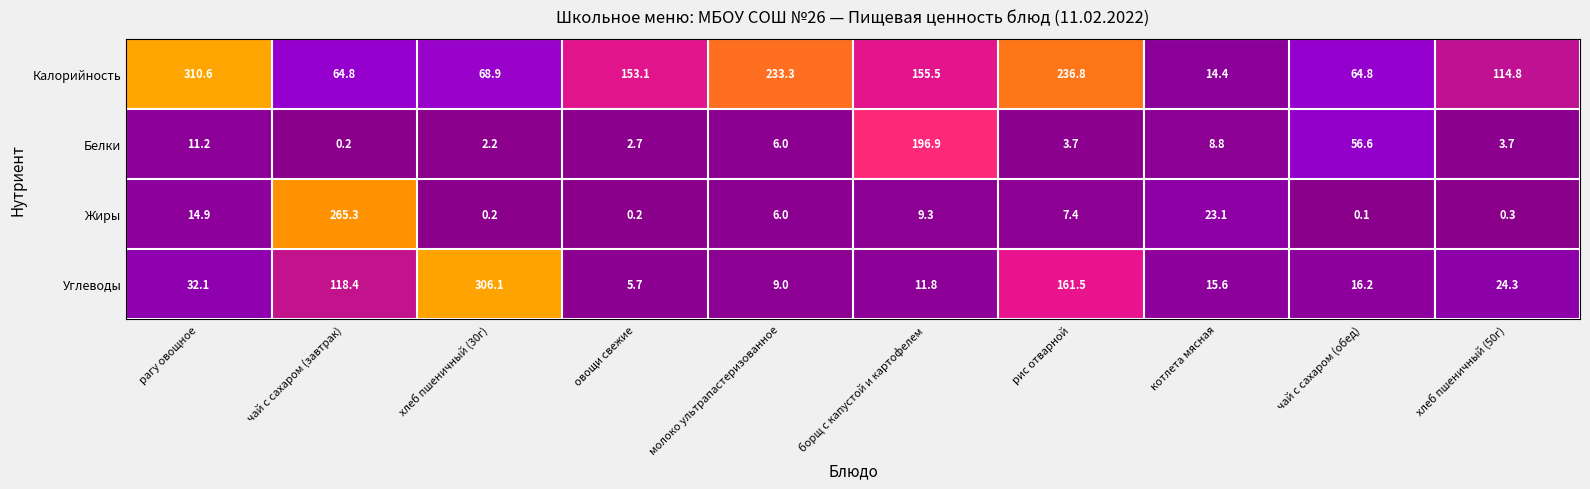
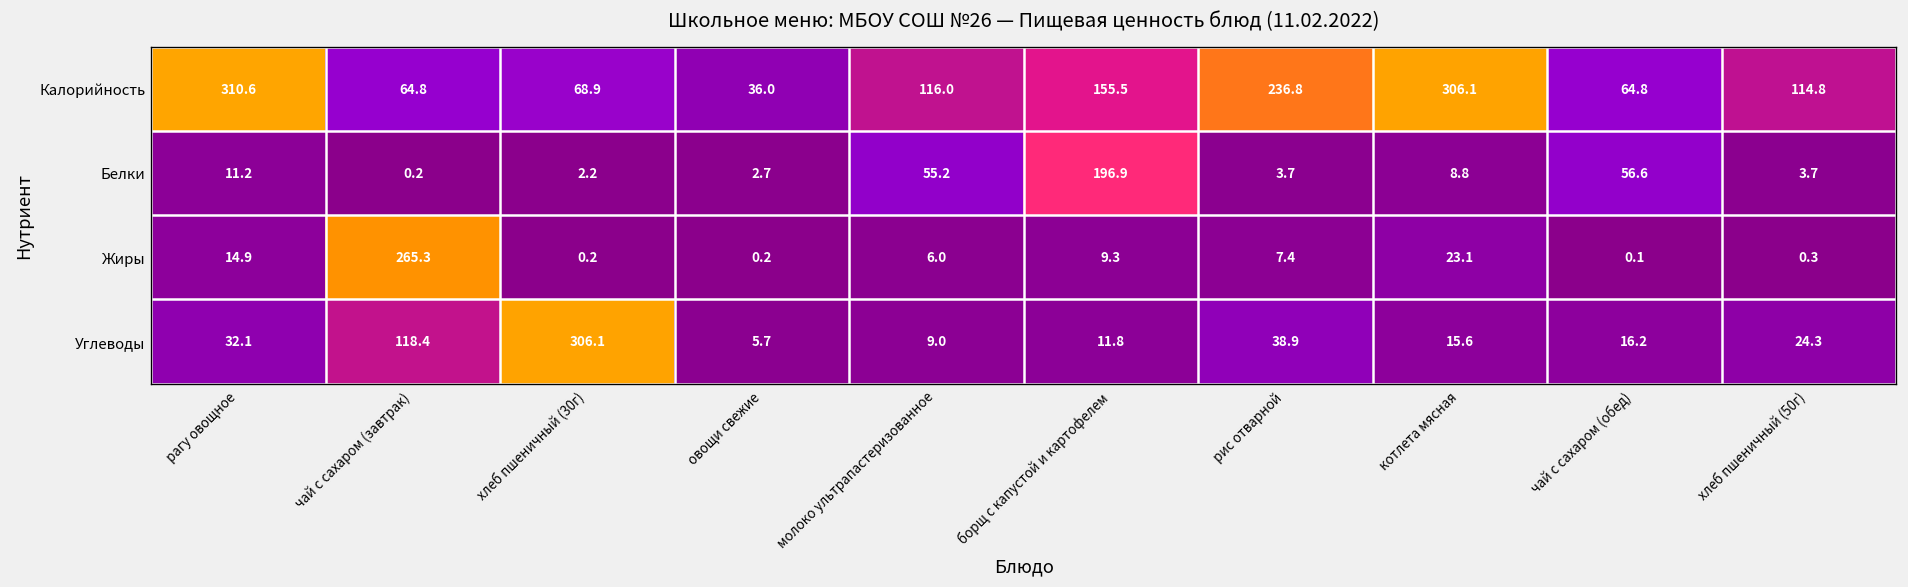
  {
    "Калорийность": {
      "рагу овощное": 310.6,
      "чай с сахаром (завтрак)": 64.8,
      "хлеб пшеничный (30г)": 68.9,
-     "овощи свежие": 153.1,
-     "молоко ультрапастеризованное": 233.3,
+     "овощи свежие": 36.0,
+     "молоко ультрапастеризованное": 116.0,
      "борщ с капустой и картофелем": 155.5,
      "рис отварной": 236.8,
-     "котлета мясная": 14.4,
+     "котлета мясная": 306.1,
      "чай с сахаром (обед)": 64.8,
      "хлеб пшеничный (50г)": 114.8
    },
    "Белки": {
      "рагу овощное": 11.2,
      "чай с сахаром (завтрак)": 0.2,
      "хлеб пшеничный (30г)": 2.2,
      "овощи свежие": 2.7,
-     "молоко ультрапастеризованное": 6.0,
+     "молоко ультрапастеризованное": 55.2,
      "борщ с капустой и картофелем": 196.9,
      "рис отварной": 3.7,
      "котлета мясная": 8.8,
      "чай с сахаром (обед)": 56.6,
      "хлеб пшеничный (50г)": 3.7
    },
    "Жиры": {
      "рагу овощное": 14.9,
      "чай с сахаром (завтрак)": 265.3,
      "хлеб пшеничный (30г)": 0.2,
      "овощи свежие": 0.2,
      "молоко ультрапастеризованное": 6.0,
      "борщ с капустой и картофелем": 9.3,
      "рис отварной": 7.4,
      "котлета мясная": 23.1,
      "чай с сахаром (обед)": 0.1,
      "хлеб пшеничный (50г)": 0.3
    },
    "Углеводы": {
      "рагу овощное": 32.1,
      "чай с сахаром (завтрак)": 118.4,
      "хлеб пшеничный (30г)": 306.1,
      "овощи свежие": 5.7,
      "молоко ультрапастеризованное": 9.0,
      "борщ с капустой и картофелем": 11.8,
-     "рис отварной": 161.5,
+     "рис отварной": 38.9,
      "котлета мясная": 15.6,
      "чай с сахаром (обед)": 16.2,
      "хлеб пшеничный (50г)": 24.3
    }
  }
